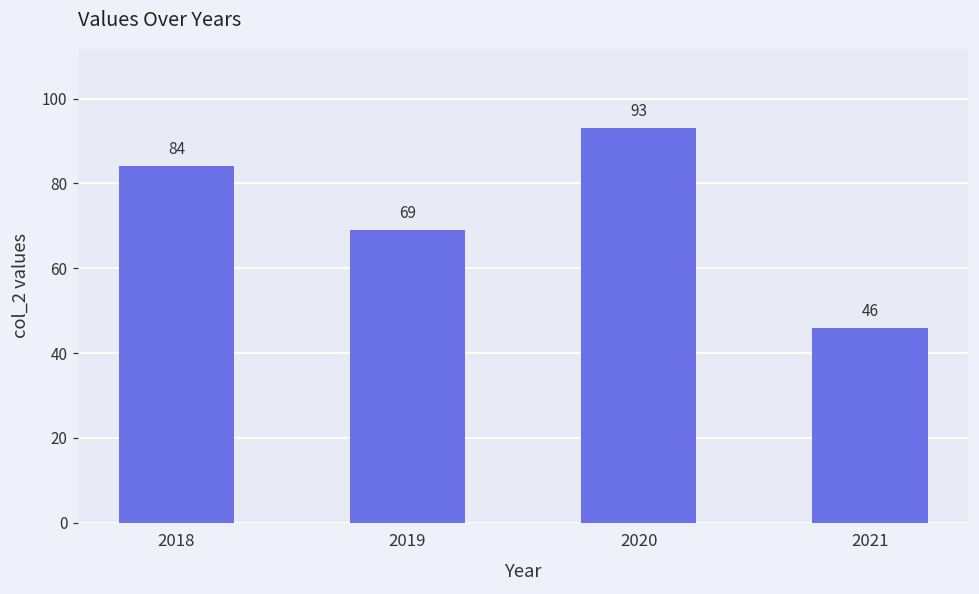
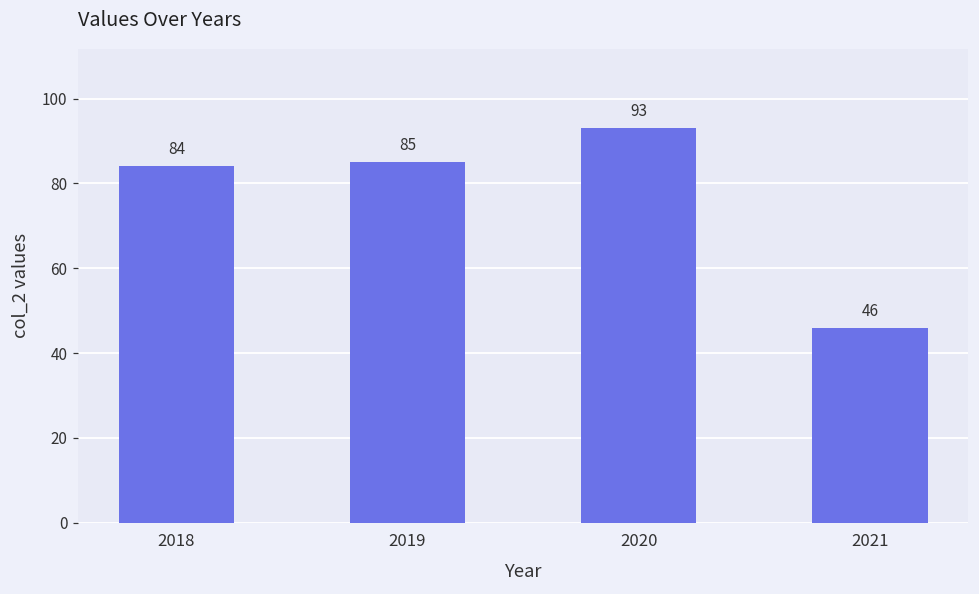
  {
    "2018": 84,
-   "2019": 69,
+   "2019": 85,
    "2020": 93,
    "2021": 46
  }
